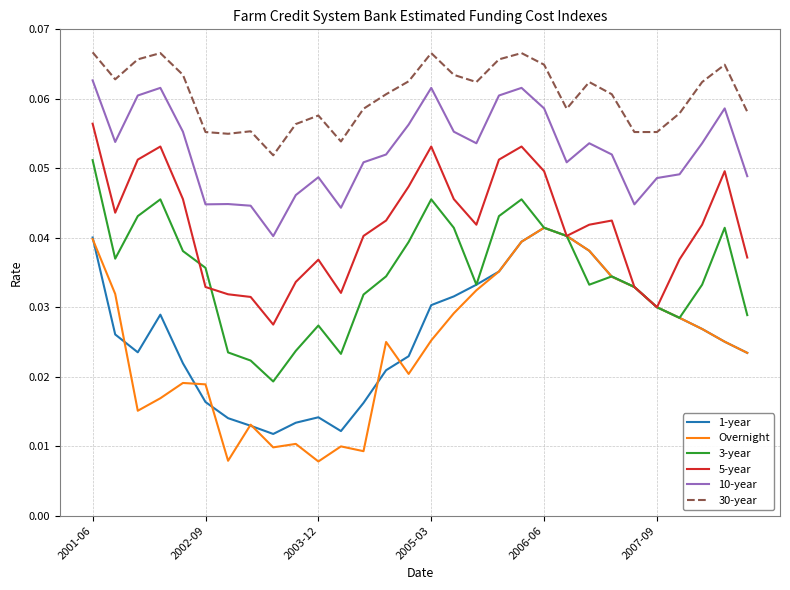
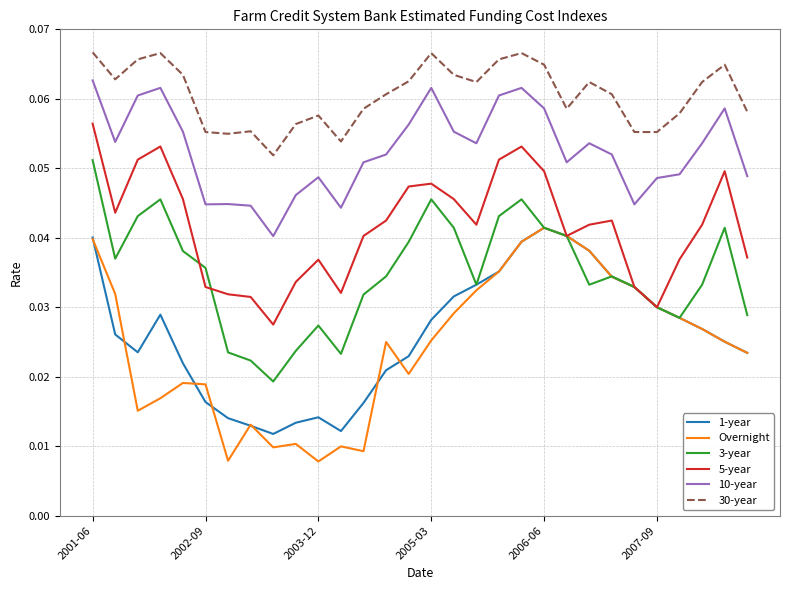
  {
    "1-year": {
      "2002-09": 0.016,
      "2003-12": 0.014,
-     "2005-03": 0.030
+     "2005-03": 0.028
    },
    "Overnight": {
      "2002-09": 0.019,
      "2003-12": 0.008,
      "2005-03": 0.025
    },
    "3-year": {
      "2001-06": 0.051,
      "2002-09": 0.036,
      "2003-12": 0.027,
      "2005-03": 0.046
    },
    "5-year": {
      "2001-06": 0.056,
      "2002-09": 0.033,
      "2003-12": 0.037,
-     "2005-03": 0.053,
+     "2005-03": 0.048,
      "2006-06": 0.050
    },
    "10-year": {
      "2001-06": 0.063,
      "2002-09": 0.045,
      "2003-12": 0.049,
      "2005-03": 0.062,
      "2006-06": 0.059,
      "2007-09": 0.049
    },
    "30-year": {
      "2001-06": 0.067,
      "2002-09": 0.055,
      "2003-12": 0.058,
      "2005-03": 0.067,
      "2006-06": 0.065,
      "2007-09": 0.055
    }
  }
